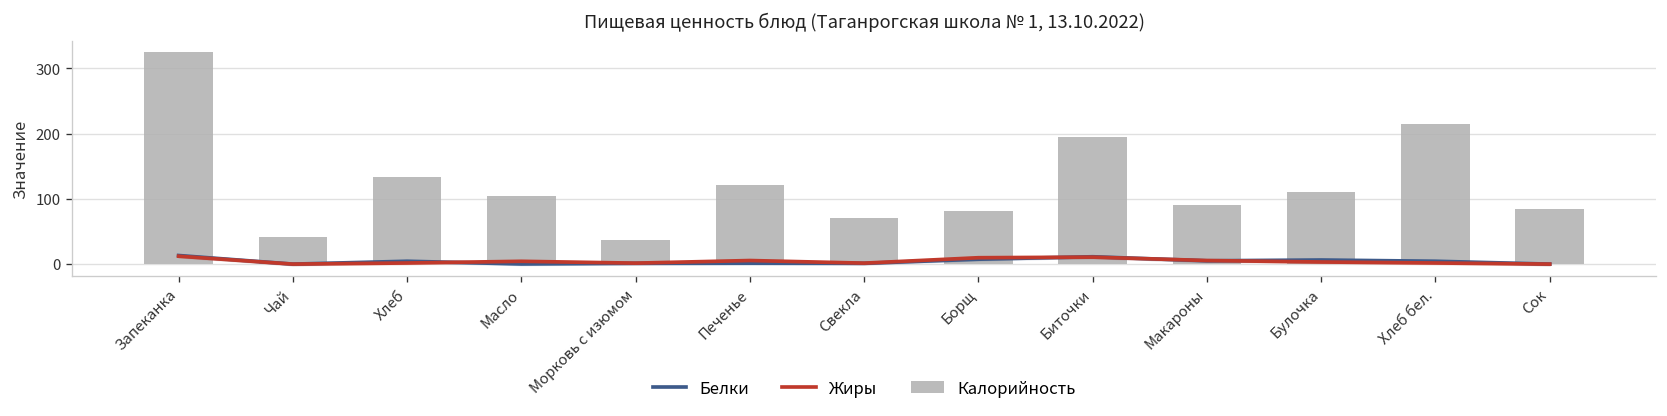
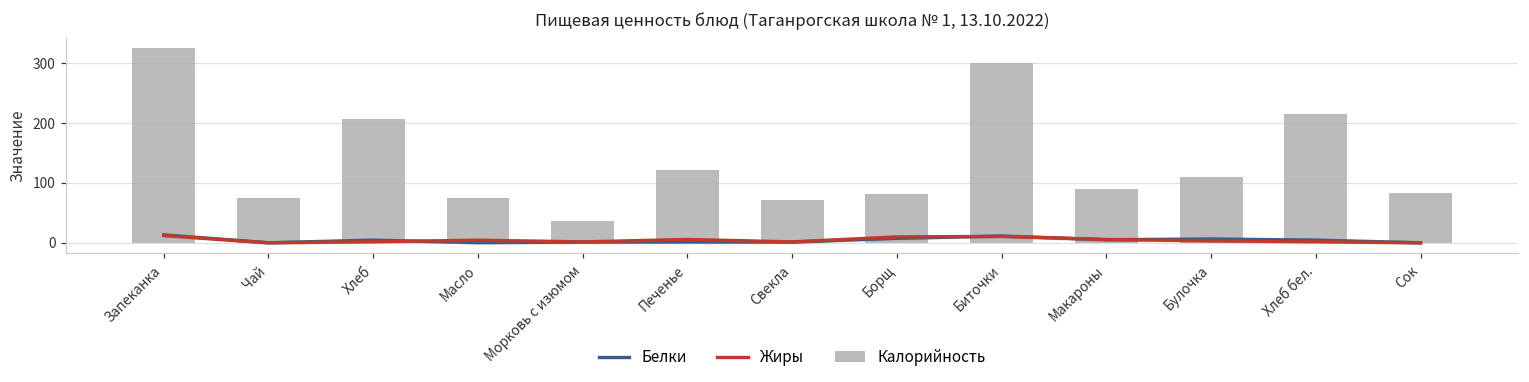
  {
    "Калорийность": {
      "Запеканка": 330,
-     "Чай": 40,
-     "Хлеб": 130,
-     "Масло": 100,
+     "Чай": 80,
+     "Хлеб": 210,
+     "Масло": 70,
      "Морковь с изюмом": 40,
      "Печенье": 120,
      "Свекла": 70,
      "Борщ": 80,
-     "Биточки": 200,
+     "Биточки": 300,
      "Макароны": 90,
      "Булочка": 110,
      "Хлеб бел.": 210,
      "Сок": 80
    }
  }
